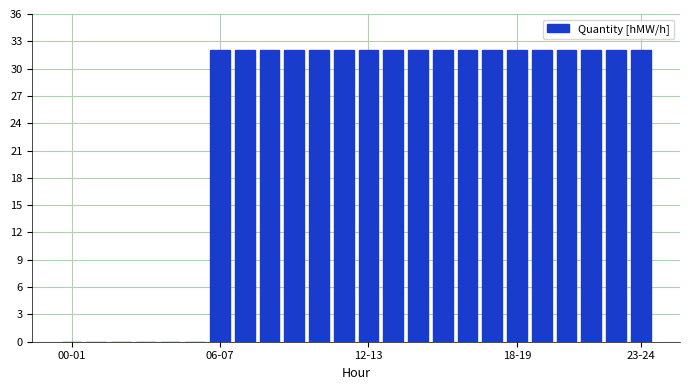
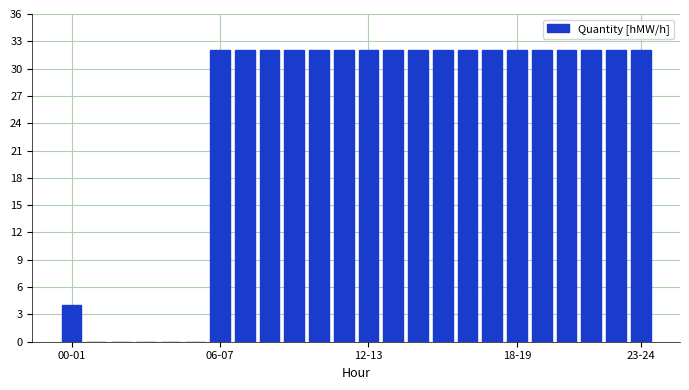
  {
-   "00-01": 0,
+   "00-01": 4,
    "06-07": 32,
    "12-13": 32,
    "18-19": 32,
    "23-24": 32
  }
